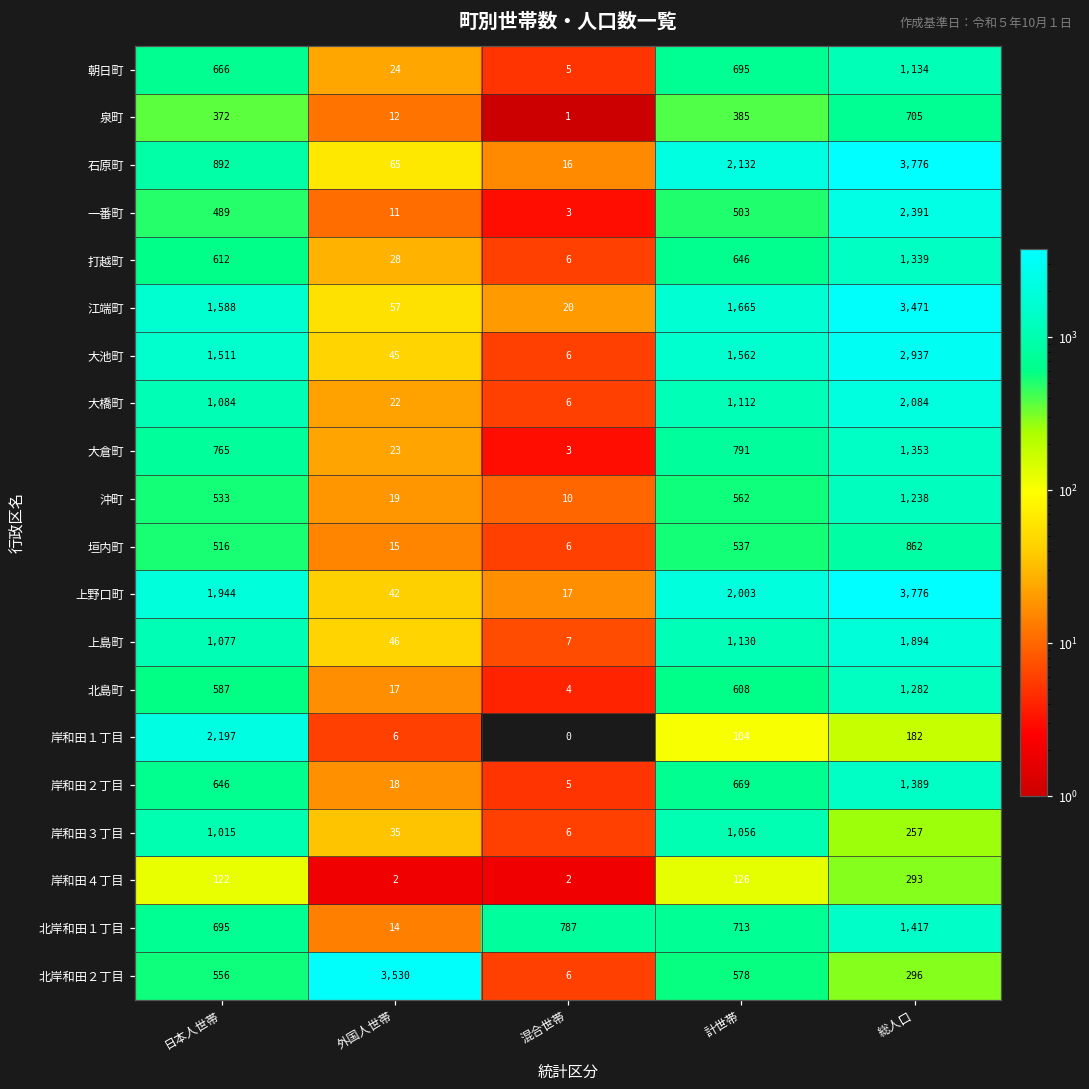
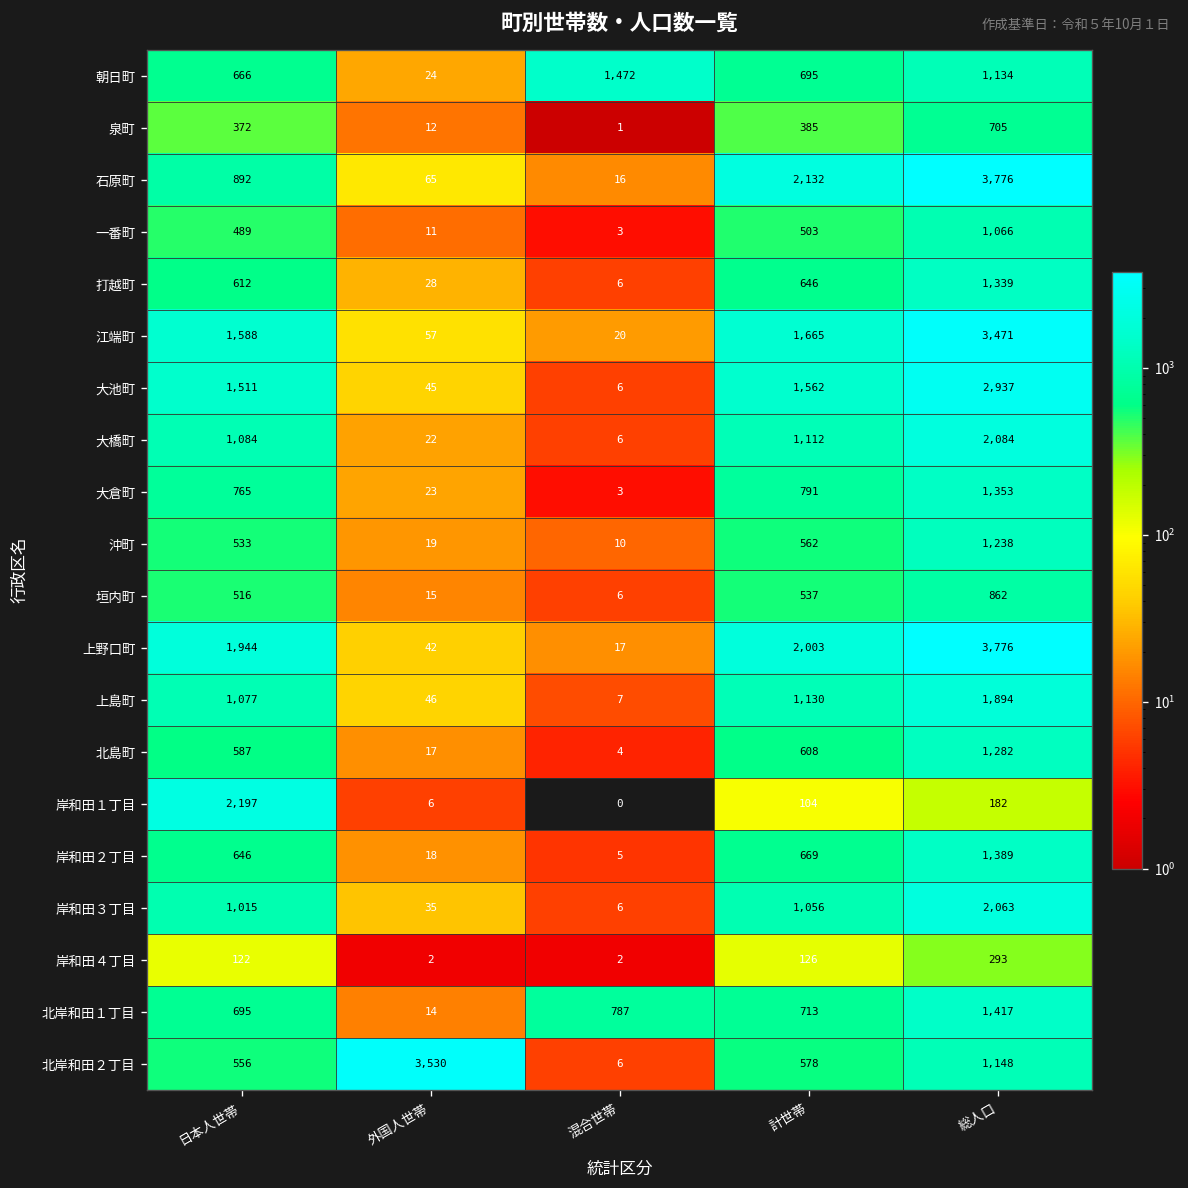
  {
    "朝日町": {
      "日本人世帯": "666",
      "外国人世帯": "24",
-     "混合世帯": "5",
+     "混合世帯": "1,472",
      "計世帯": "695",
      "総人口": "1,134"
    },
    "泉町": {
      "日本人世帯": "372",
      "外国人世帯": "12",
      "混合世帯": "1",
      "計世帯": "385",
      "総人口": "705"
    },
    "石原町": {
      "日本人世帯": "892",
      "外国人世帯": "65",
      "混合世帯": "16",
      "計世帯": "2,132",
      "総人口": "3,776"
    },
    "一番町": {
      "日本人世帯": "489",
      "外国人世帯": "11",
      "混合世帯": "3",
      "計世帯": "503",
-     "総人口": "2,391"
+     "総人口": "1,066"
    },
    "打越町": {
      "日本人世帯": "612",
      "外国人世帯": "28",
      "混合世帯": "6",
      "計世帯": "646",
      "総人口": "1,339"
    },
    "江端町": {
      "日本人世帯": "1,588",
      "外国人世帯": "57",
      "混合世帯": "20",
      "計世帯": "1,665",
      "総人口": "3,471"
    },
    "大池町": {
      "日本人世帯": "1,511",
      "外国人世帯": "45",
      "混合世帯": "6",
      "計世帯": "1,562",
      "総人口": "2,937"
    },
    "大橋町": {
      "日本人世帯": "1,084",
      "外国人世帯": "22",
      "混合世帯": "6",
      "計世帯": "1,112",
      "総人口": "2,084"
    },
    "大倉町": {
      "日本人世帯": "765",
      "外国人世帯": "23",
      "混合世帯": "3",
      "計世帯": "791",
      "総人口": "1,353"
    },
    "沖町": {
      "日本人世帯": "533",
      "外国人世帯": "19",
      "混合世帯": "10",
      "計世帯": "562",
      "総人口": "1,238"
    },
    "垣内町": {
      "日本人世帯": "516",
      "外国人世帯": "15",
      "混合世帯": "6",
      "計世帯": "537",
      "総人口": "862"
    },
    "上野口町": {
      "日本人世帯": "1,944",
      "外国人世帯": "42",
      "混合世帯": "17",
      "計世帯": "2,003",
      "総人口": "3,776"
    },
    "上島町": {
      "日本人世帯": "1,077",
      "外国人世帯": "46",
      "混合世帯": "7",
      "計世帯": "1,130",
      "総人口": "1,894"
    },
    "北島町": {
      "日本人世帯": "587",
      "外国人世帯": "17",
      "混合世帯": "4",
      "計世帯": "608",
      "総人口": "1,282"
    },
    "岸和田１丁目": {
      "日本人世帯": "2,197",
      "外国人世帯": "6",
      "混合世帯": "0",
      "計世帯": "104",
      "総人口": "182"
    },
    "岸和田２丁目": {
      "日本人世帯": "646",
      "外国人世帯": "18",
      "混合世帯": "5",
      "計世帯": "669",
      "総人口": "1,389"
    },
    "岸和田３丁目": {
      "日本人世帯": "1,015",
      "外国人世帯": "35",
      "混合世帯": "6",
      "計世帯": "1,056",
-     "総人口": "257"
+     "総人口": "2,063"
    },
    "岸和田４丁目": {
      "日本人世帯": "122",
      "外国人世帯": "2",
      "混合世帯": "2",
      "計世帯": "126",
      "総人口": "293"
    },
    "北岸和田１丁目": {
      "日本人世帯": "695",
      "外国人世帯": "14",
      "混合世帯": "787",
      "計世帯": "713",
      "総人口": "1,417"
    },
    "北岸和田２丁目": {
      "日本人世帯": "556",
      "外国人世帯": "3,530",
      "混合世帯": "6",
      "計世帯": "578",
-     "総人口": "296"
+     "総人口": "1,148"
    }
  }
